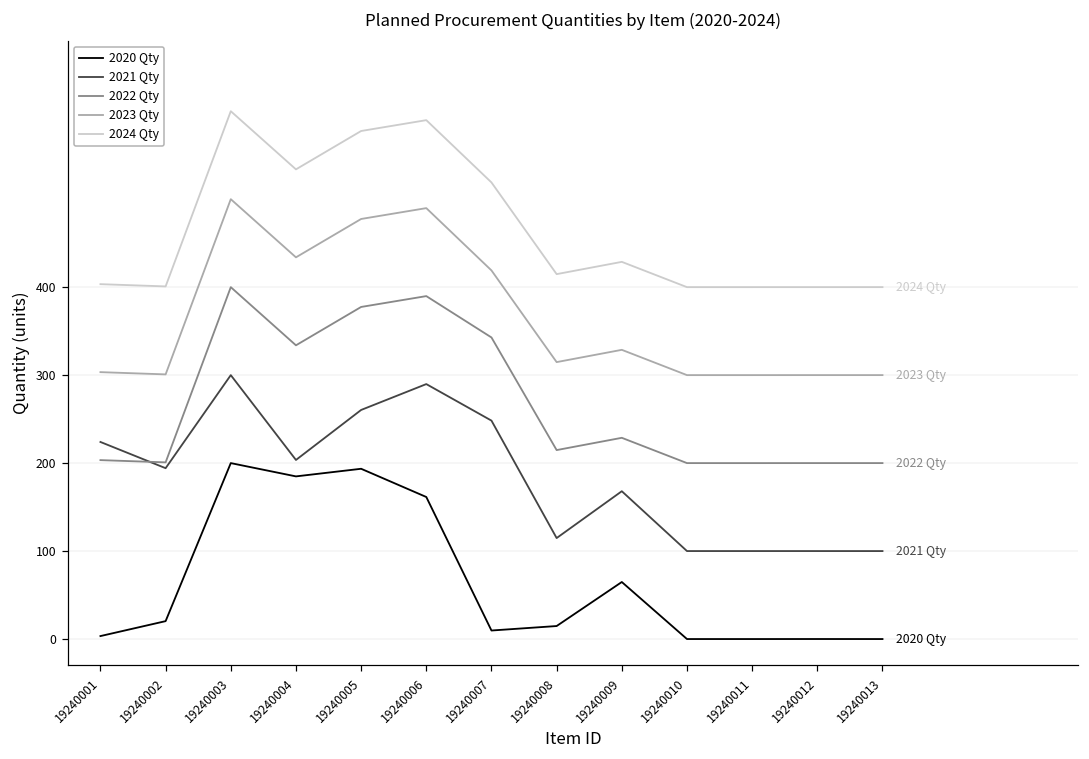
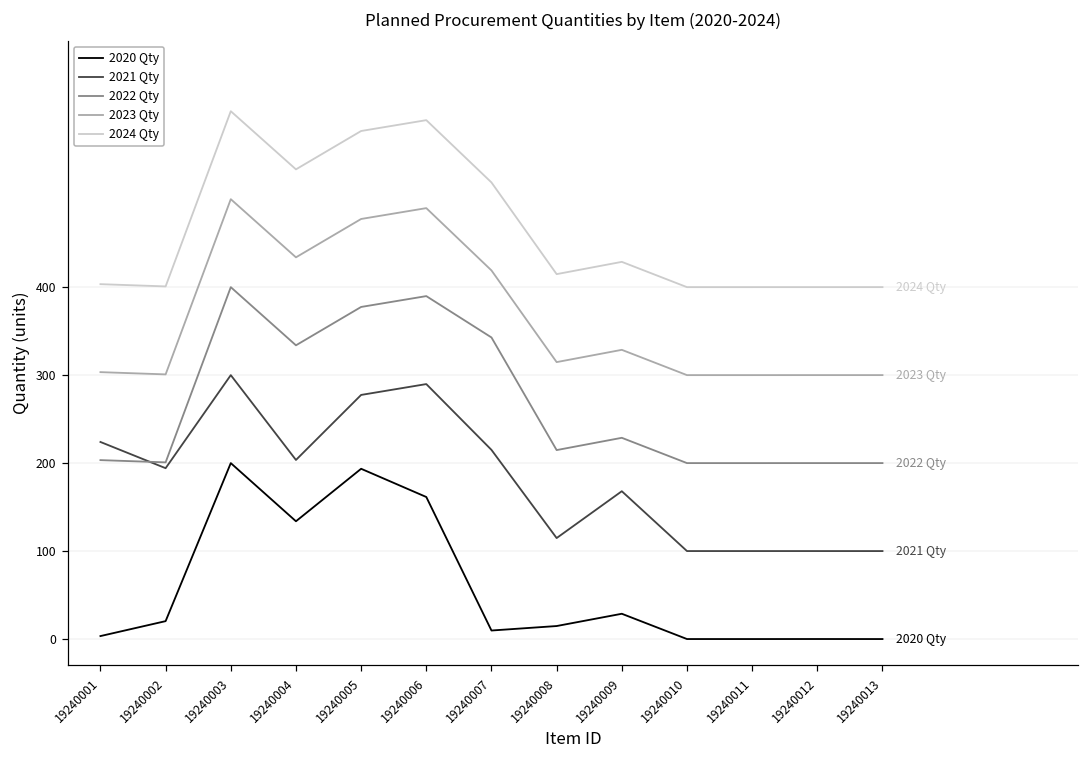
  {
    "2020 Qty": {
      "19240001": 0,
      "19240002": 20,
      "19240003": 200,
-     "19240004": 180,
+     "19240004": 130,
      "19240005": 190,
      "19240006": 160,
      "19240007": 10,
      "19240008": 10,
-     "19240009": 60,
+     "19240009": 30,
      "19240010": 0,
      "19240011": 0,
      "19240012": 0
    },
    "2021 Qty": {
      "19240001": 220,
      "19240002": 190,
      "19240003": 300,
      "19240004": 200,
-     "19240005": 260,
+     "19240005": 280,
      "19240006": 290,
-     "19240007": 250,
+     "19240007": 220,
      "19240008": 110,
      "19240009": 170,
      "19240010": 100,
      "19240011": 100,
      "19240012": 100
    }
  }
